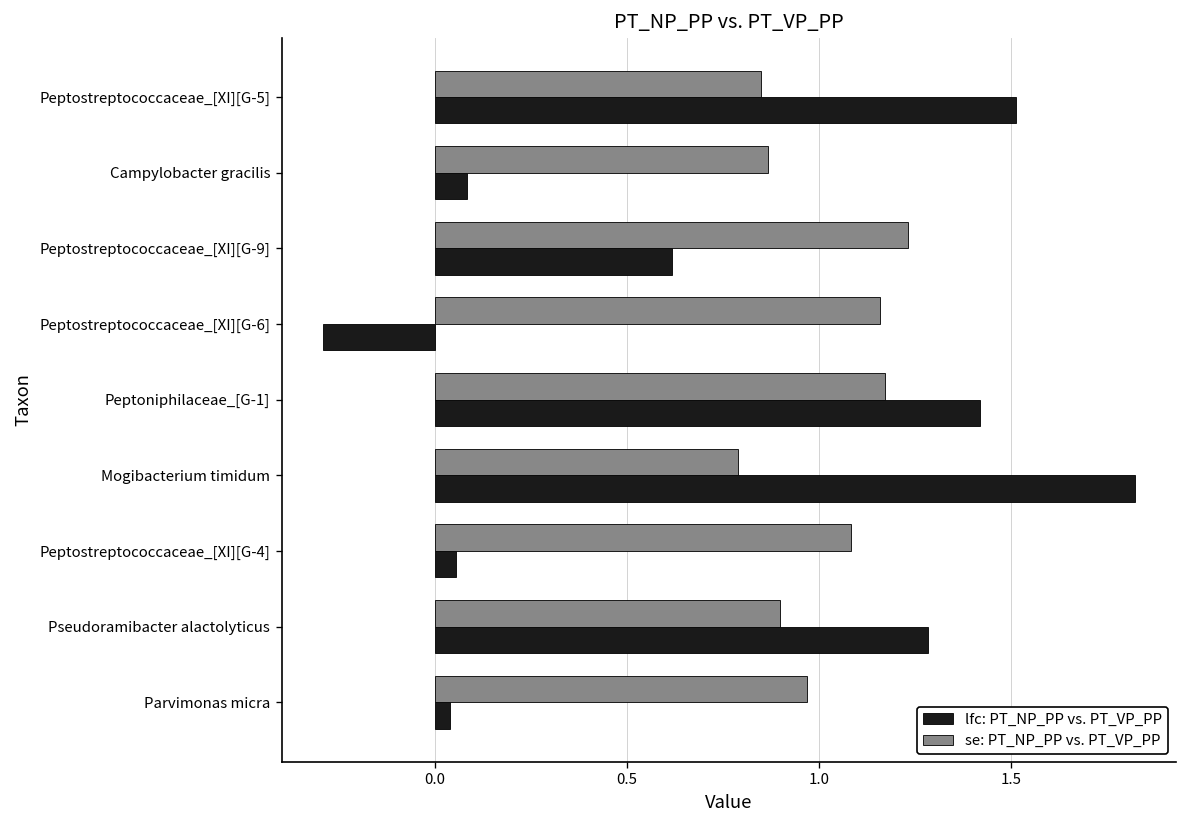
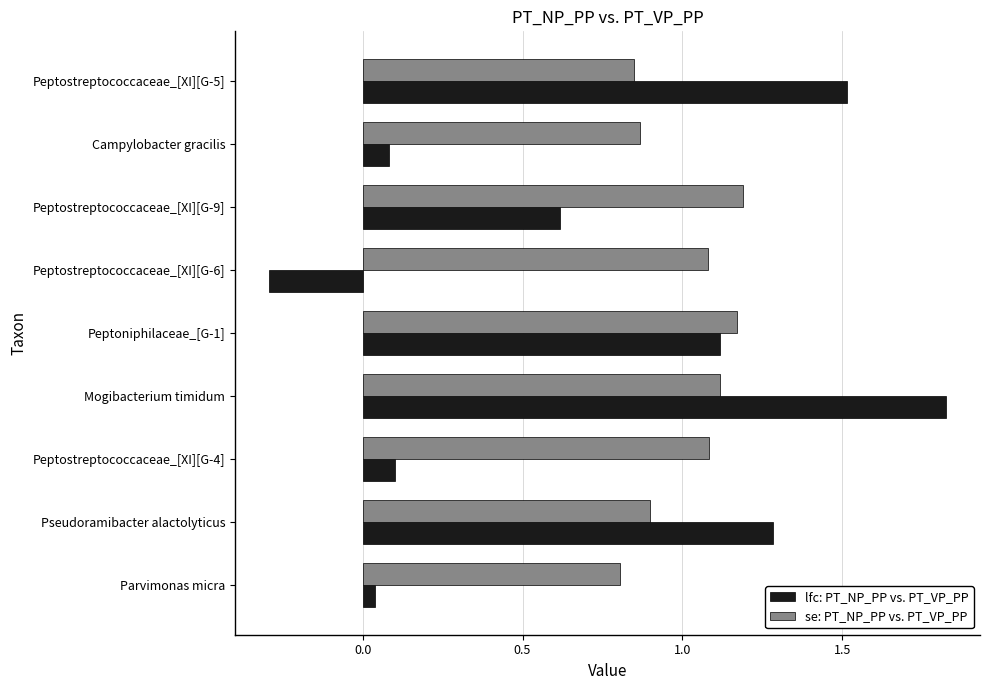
  {
    "lfc: PT_NP_PP vs. PT_VP_PP": {
      "Peptostreptococcaceae_[XI][G-5]": 1.51,
      "Campylobacter gracilis": 0.08,
      "Peptostreptococcaceae_[XI][G-9]": 0.62,
      "Peptostreptococcaceae_[XI][G-6]": -0.29,
-     "Peptoniphilaceae_[G-1]": 1.42,
+     "Peptoniphilaceae_[G-1]": 1.12,
      "Mogibacterium timidum": 1.82,
-     "Peptostreptococcaceae_[XI][G-4]": 0.05,
+     "Peptostreptococcaceae_[XI][G-4]": 0.10,
      "Pseudoramibacter alactolyticus": 1.28,
      "Parvimonas micra": 0.04
    },
    "se: PT_NP_PP vs. PT_VP_PP": {
      "Peptostreptococcaceae_[XI][G-5]": 0.85,
      "Campylobacter gracilis": 0.87,
-     "Peptostreptococcaceae_[XI][G-9]": 1.23,
-     "Peptostreptococcaceae_[XI][G-6]": 1.16,
+     "Peptostreptococcaceae_[XI][G-9]": 1.19,
+     "Peptostreptococcaceae_[XI][G-6]": 1.08,
      "Peptoniphilaceae_[G-1]": 1.17,
-     "Mogibacterium timidum": 0.79,
+     "Mogibacterium timidum": 1.12,
      "Peptostreptococcaceae_[XI][G-4]": 1.08,
      "Pseudoramibacter alactolyticus": 0.90,
-     "Parvimonas micra": 0.97
+     "Parvimonas micra": 0.81
    }
  }
